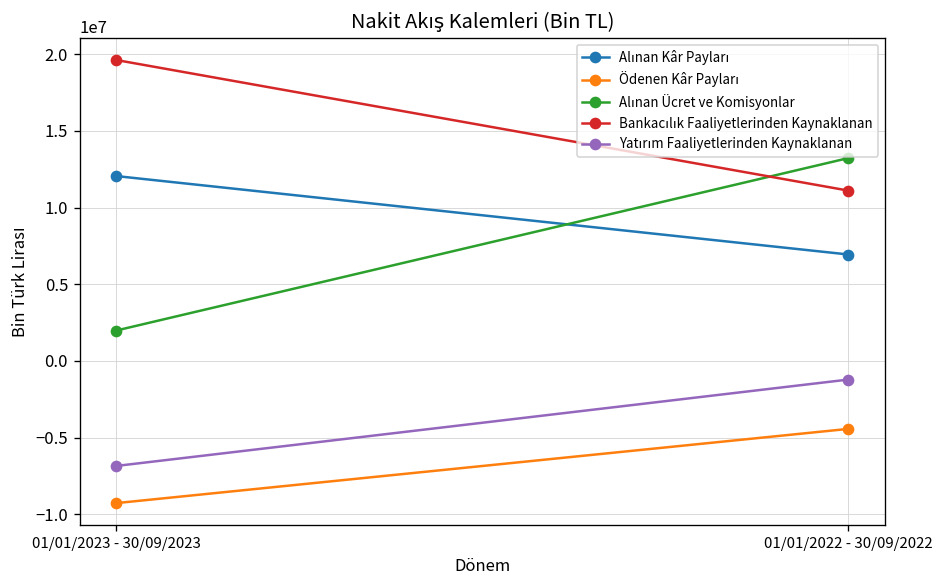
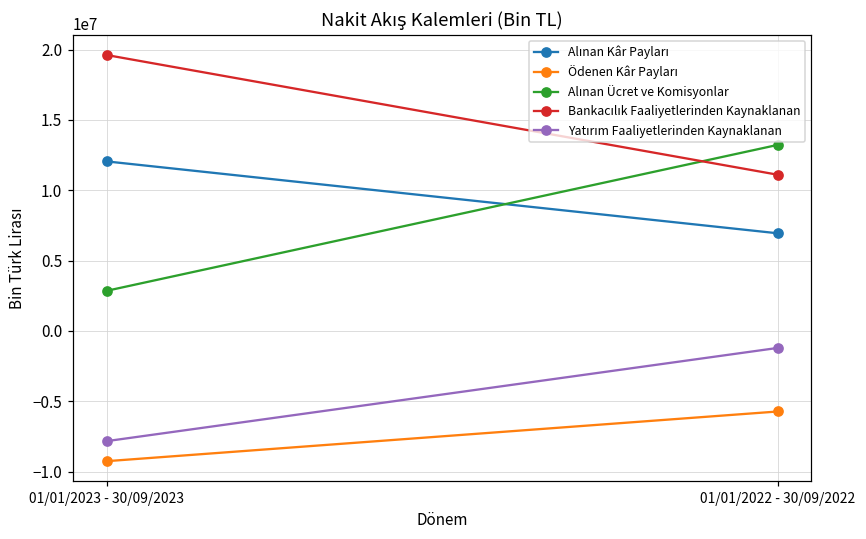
  {
    "Alınan Kâr Payları": {
      "01/01/2023 - 30/09/2023": 12000000,
      "01/01/2022 - 30/09/2022": 6900000
    },
    "Ödenen Kâr Payları": {
      "01/01/2023 - 30/09/2023": -9300000,
-     "01/01/2022 - 30/09/2022": -4400000
+     "01/01/2022 - 30/09/2022": -5700000
    },
    "Alınan Ücret ve Komisyonlar": {
-     "01/01/2023 - 30/09/2023": 2000000,
+     "01/01/2023 - 30/09/2023": 2800000,
      "01/01/2022 - 30/09/2022": 13200000
    },
    "Bankacılık Faaliyetlerinden Kaynaklanan": {
      "01/01/2023 - 30/09/2023": 19600000,
      "01/01/2022 - 30/09/2022": 11100000
    },
    "Yatırım Faaliyetlerinden Kaynaklanan": {
-     "01/01/2023 - 30/09/2023": -6800000,
+     "01/01/2023 - 30/09/2023": -7800000,
      "01/01/2022 - 30/09/2022": -1200000
    }
  }
